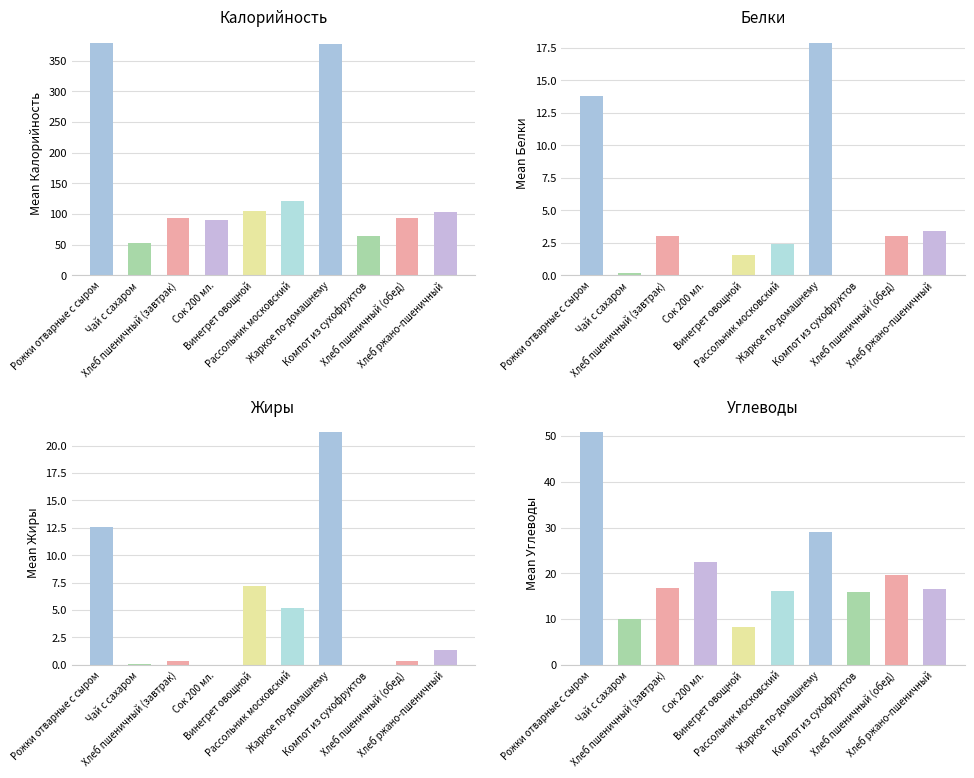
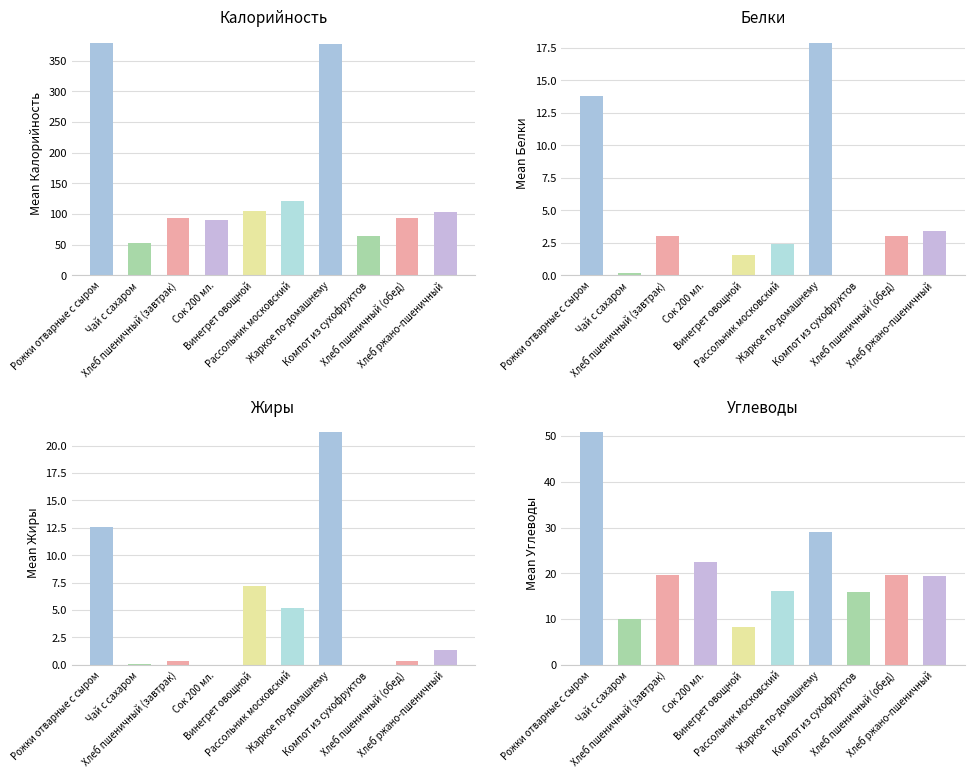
  {
    "Калорийность": {
      "Рожки отварные с сыром": 380,
      "Чай с сахаром": 50,
      "Хлеб пшеничный (завтрак)": 90,
      "Сок 200 мл.": 90,
      "Винегрет овощной": 100,
      "Рассольник московский": 120,
      "Жаркое по-домашнему": 380,
      "Компот из сухофруктов": 60,
      "Хлеб пшеничный (обед)": 90,
      "Хлеб ржано-пшеничный": 100
    },
    "Белки": {
      "Рожки отварные с сыром": 13.8,
      "Чай с сахаром": 0.2,
      "Хлеб пшеничный (завтрак)": 3.0,
      "Сок 200 мл.": 0.0,
      "Винегрет овощной": 1.6,
      "Рассольник московский": 2.4,
      "Жаркое по-домашнему": 17.9,
      "Компот из сухофруктов": 0.0,
      "Хлеб пшеничный (обед)": 3.0,
      "Хлеб ржано-пшеничный": 3.4
    },
    "Жиры": {
      "Рожки отварные с сыром": 12.6,
      "Хлеб пшеничный (завтрак)": 0.3,
      "Сок 200 мл.": 0.0,
      "Винегрет овощной": 7.2,
      "Рассольник московский": 5.2,
      "Жаркое по-домашнему": 21.2,
      "Компот из сухофруктов": 0.0,
      "Хлеб пшеничный (обед)": 0.3,
      "Хлеб ржано-пшеничный": 1.3
    },
    "Углеводы": {
      "Рожки отварные с сыром": 51,
      "Чай с сахаром": 10,
-     "Хлеб пшеничный (завтрак)": 17,
+     "Хлеб пшеничный (завтрак)": 20,
      "Сок 200 мл.": 22,
      "Винегрет овощной": 8,
      "Рассольник московский": 16,
      "Жаркое по-домашнему": 29,
      "Компот из сухофруктов": 16,
      "Хлеб пшеничный (обед)": 20,
-     "Хлеб ржано-пшеничный": 17
+     "Хлеб ржано-пшеничный": 19
    }
  }
